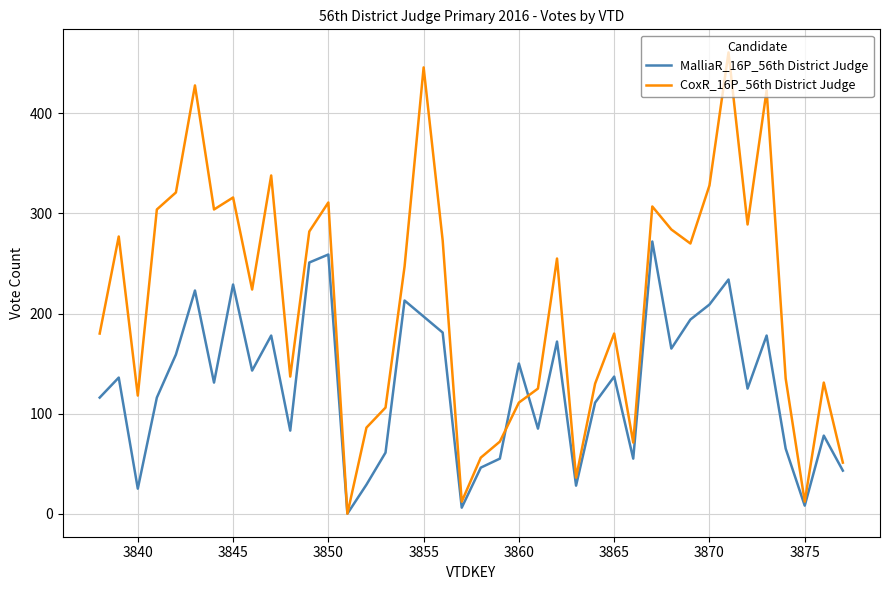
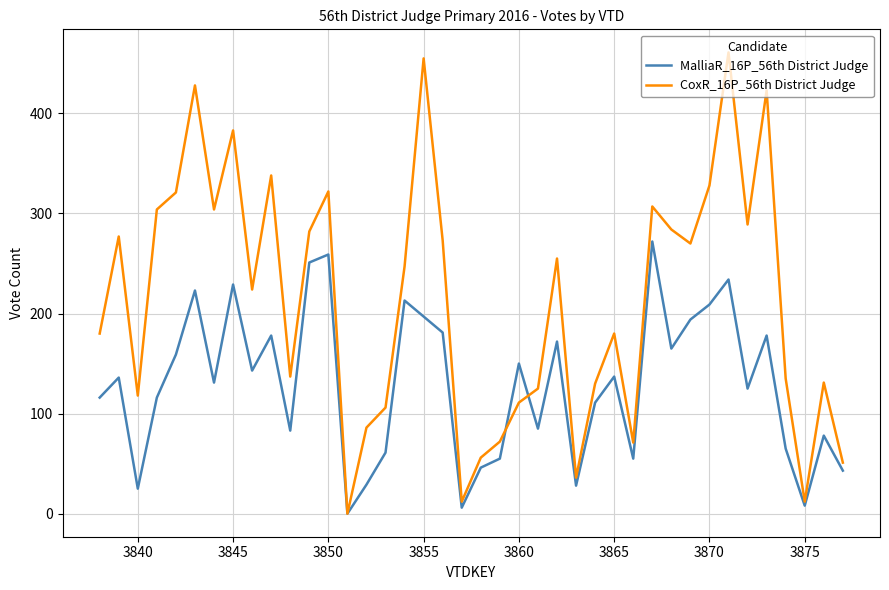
  {
    "MalliaR_16P_56th District Judge": {
      "3840": 25,
      "3845": 229,
      "3850": 259,
      "3855": 197,
      "3860": 150,
      "3865": 137,
      "3870": 209,
      "3875": 8
    },
    "CoxR_16P_56th District Judge": {
      "3840": 118,
-     "3845": 316,
-     "3850": 311,
-     "3855": 446,
+     "3845": 383,
+     "3850": 322,
+     "3855": 455,
      "3860": 111,
      "3865": 180,
      "3870": 328,
      "3875": 12
    }
  }
